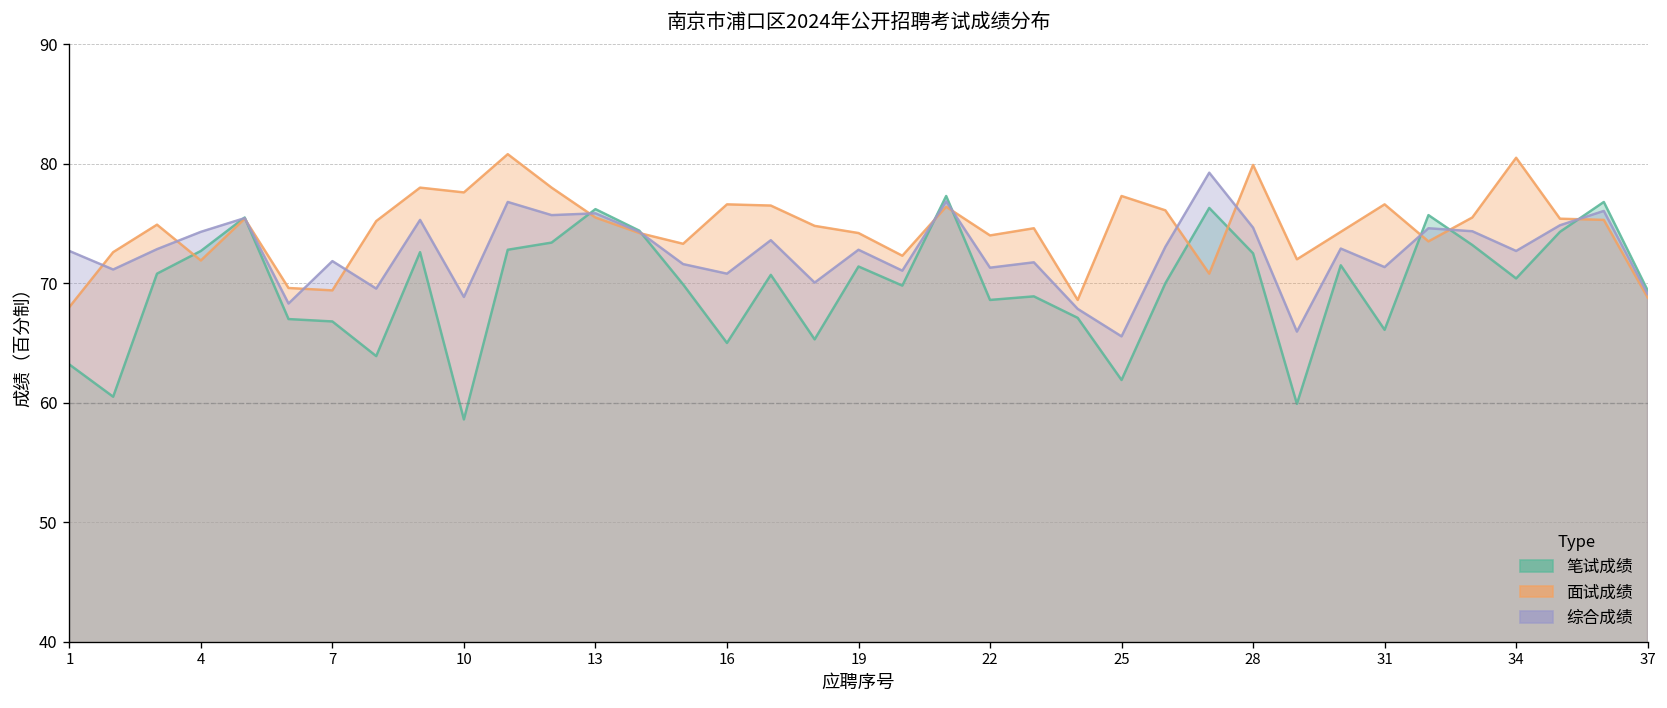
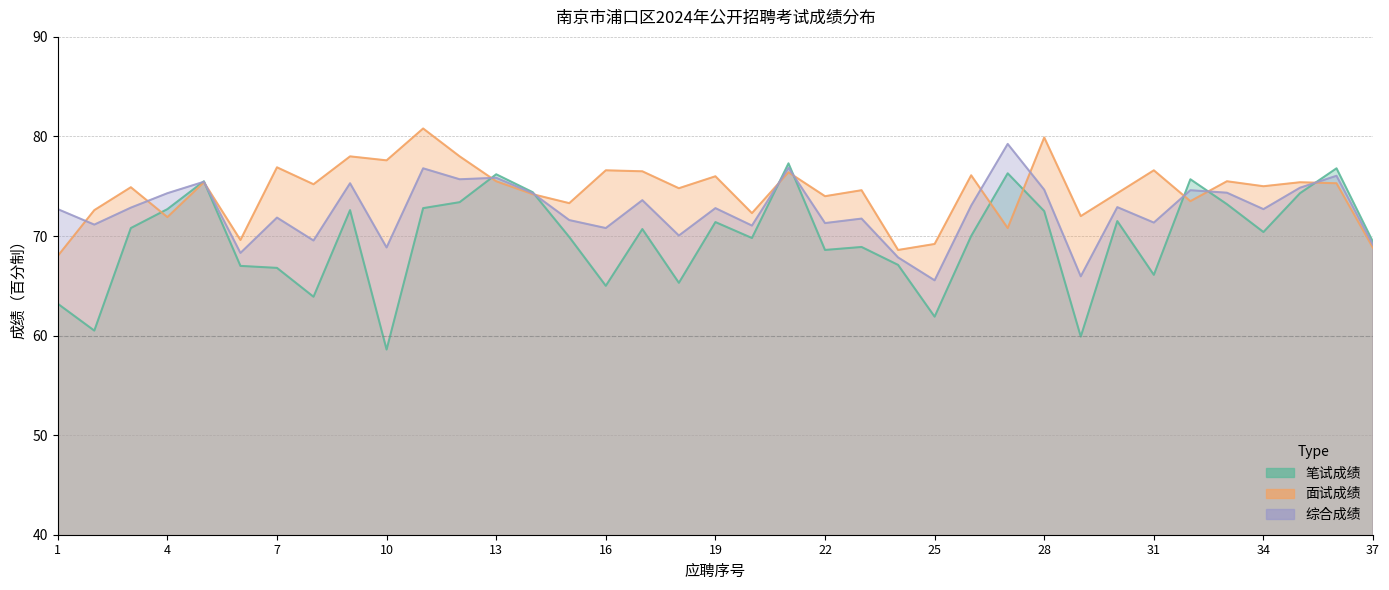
  {
    "面试成绩": {
      "1": 68,
      "4": 72,
-     "7": 69,
+     "7": 77,
      "10": 78,
      "13": 76,
      "16": 77,
-     "19": 74,
+     "19": 76,
      "22": 74,
-     "25": 77,
+     "25": 69,
      "28": 80,
      "31": 77,
-     "34": 81,
+     "34": 75,
      "37": 69
    }
  }
